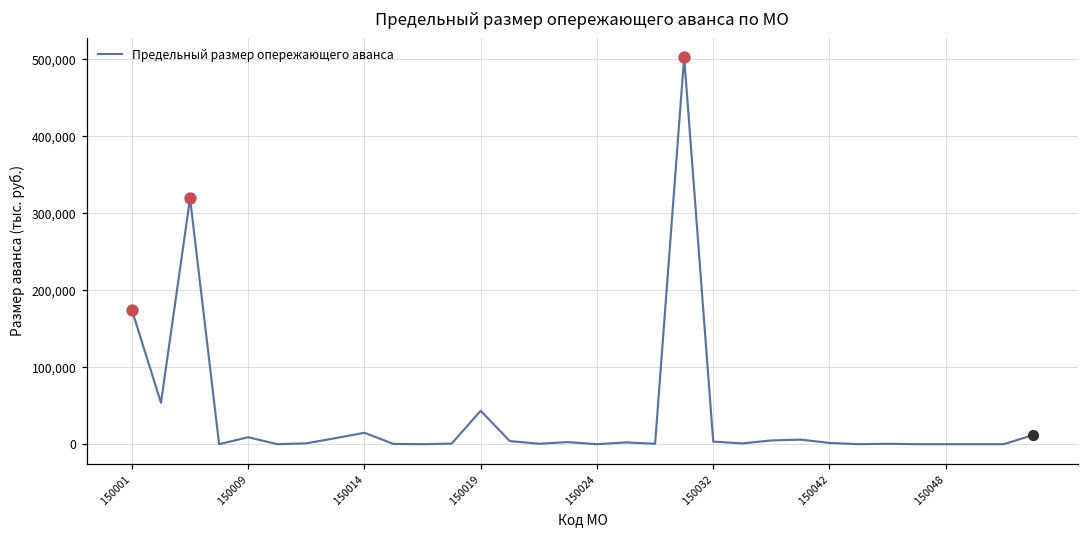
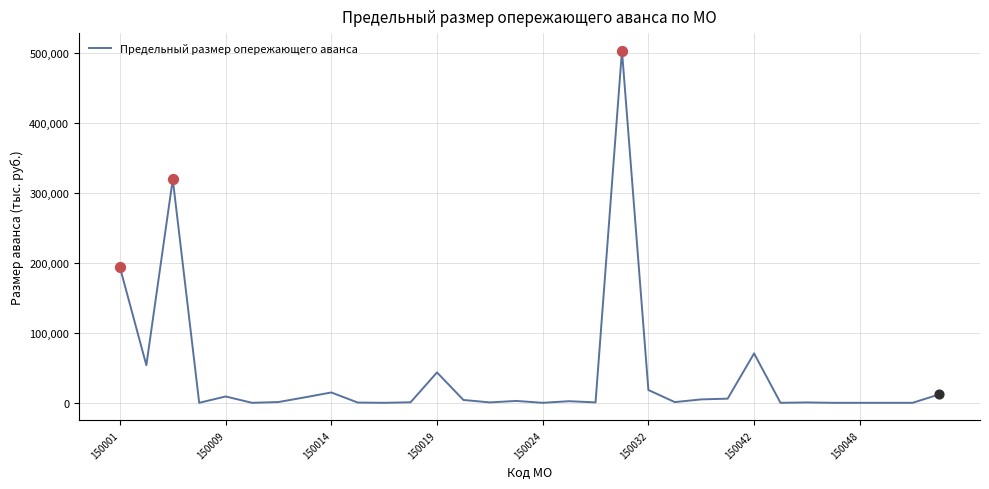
  {
    "Предельный размер опережающего аванса": {
-     "150001": "170,000",
+     "150001": "190,000",
      "150009": "10,000",
      "150014": "10,000",
      "150019": "40,000",
      "150024": "0",
-     "150032": "0",
-     "150042": "0",
+     "150032": "20,000",
+     "150042": "70,000",
      "150048": "0"
    }
  }
